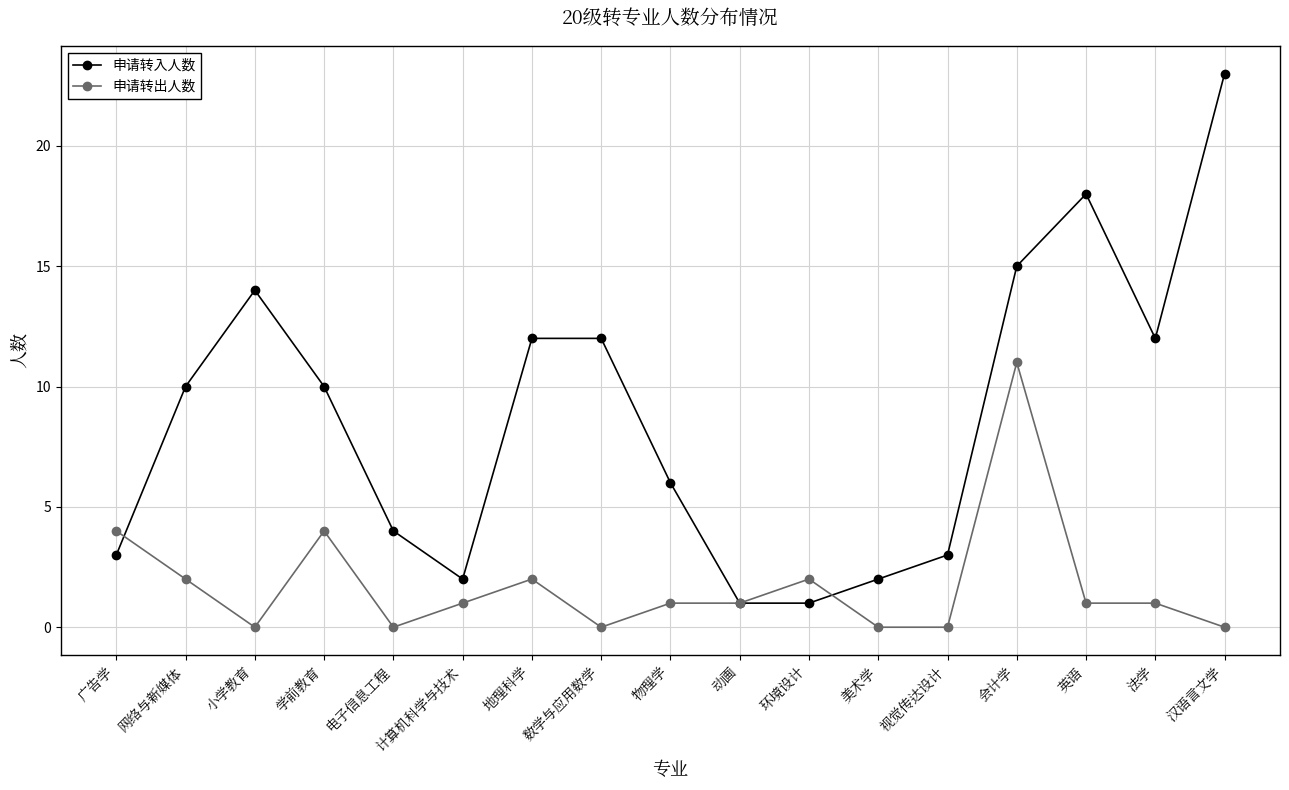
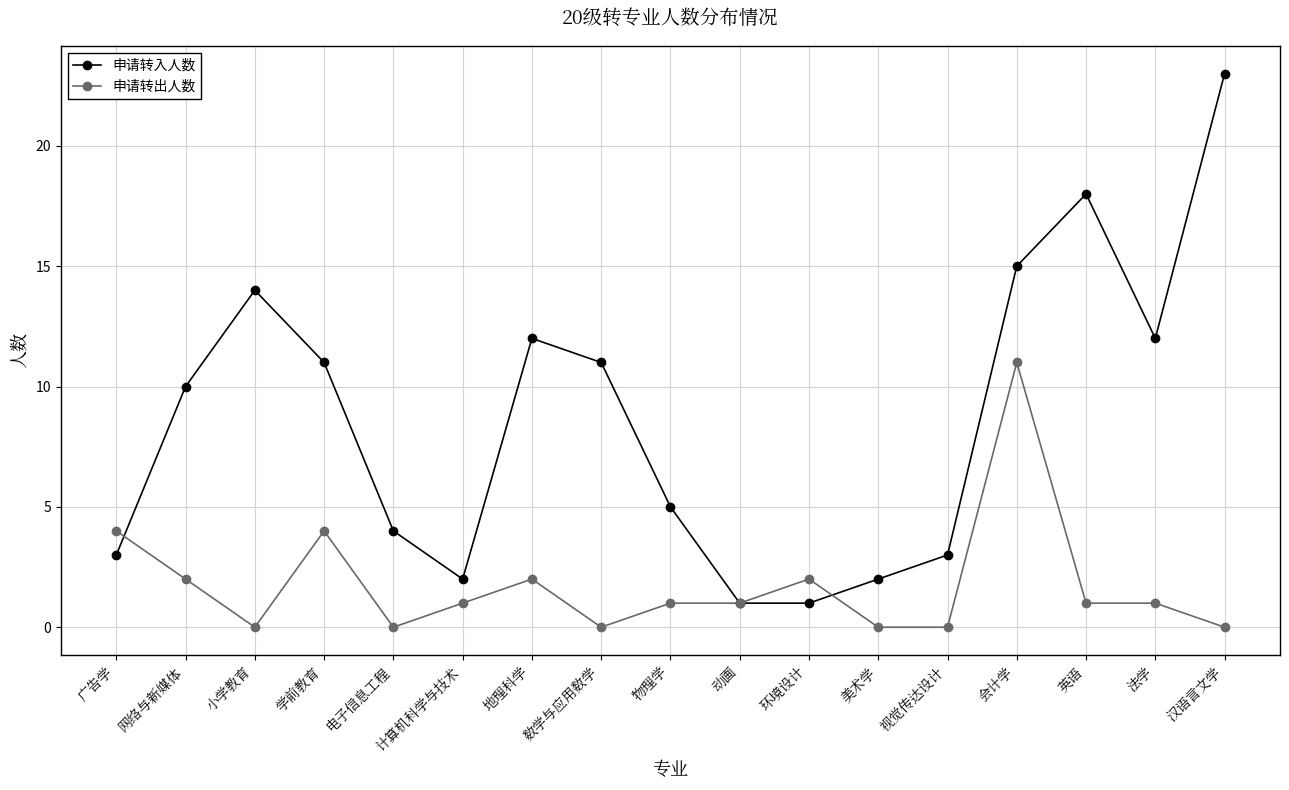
  {
    "申请转入人数": {
      "广告学": 3,
      "网络与新媒体": 10,
      "小学教育": 14,
-     "学前教育": 10,
+     "学前教育": 11,
      "电子信息工程": 4,
      "计算机科学与技术": 2,
      "地理科学": 12,
-     "数学与应用数学": 12,
-     "物理学": 6,
+     "数学与应用数学": 11,
+     "物理学": 5,
      "环境设计": 1,
      "美术学": 2,
      "视觉传达设计": 3,
      "会计学": 15,
      "英语": 18,
      "法学": 12,
      "汉语言文学": 23
    },
    "申请转出人数": {
      "广告学": 4,
      "网络与新媒体": 2,
      "小学教育": 0,
      "学前教育": 4,
      "电子信息工程": 0,
      "计算机科学与技术": 1,
      "地理科学": 2,
      "数学与应用数学": 0,
      "物理学": 1,
      "环境设计": 2,
      "美术学": 0,
      "视觉传达设计": 0,
      "会计学": 11,
      "英语": 1,
      "法学": 1,
      "汉语言文学": 0
    }
  }
